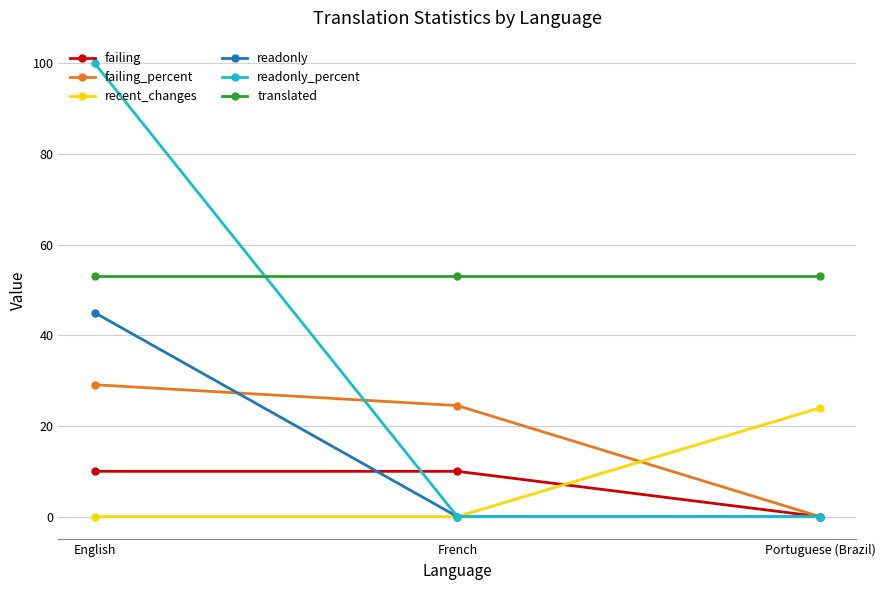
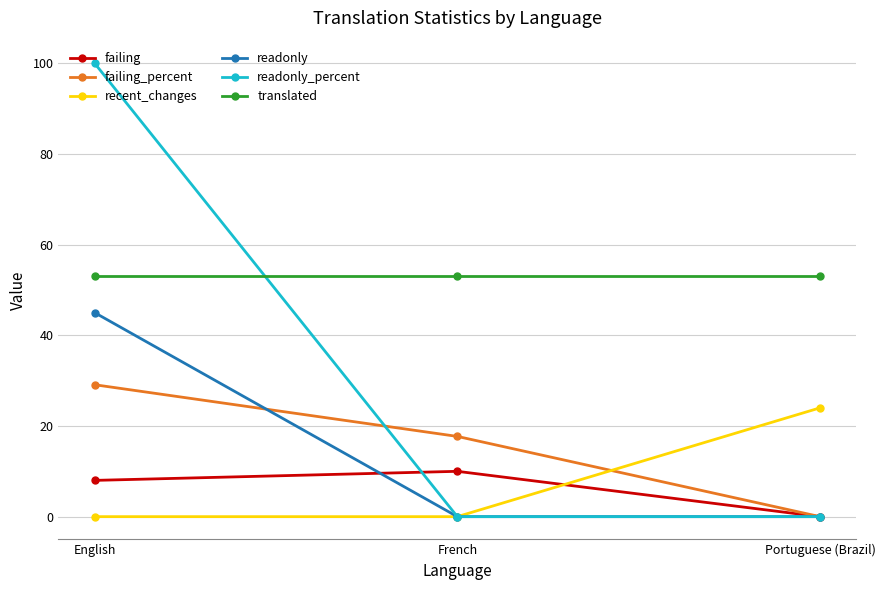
  {
    "failing": {
-     "English": 10,
+     "English": 8,
      "French": 10
    },
    "failing_percent": {
      "English": 29,
-     "French": 25
+     "French": 18
    },
    "recent_changes": {
      "English": 0,
      "Portuguese (Brazil)": 24
    },
    "readonly": {
      "English": 45
    },
    "readonly_percent": {
      "English": 100
    },
    "translated": {
      "English": 53,
      "French": 53,
      "Portuguese (Brazil)": 53
    }
  }
